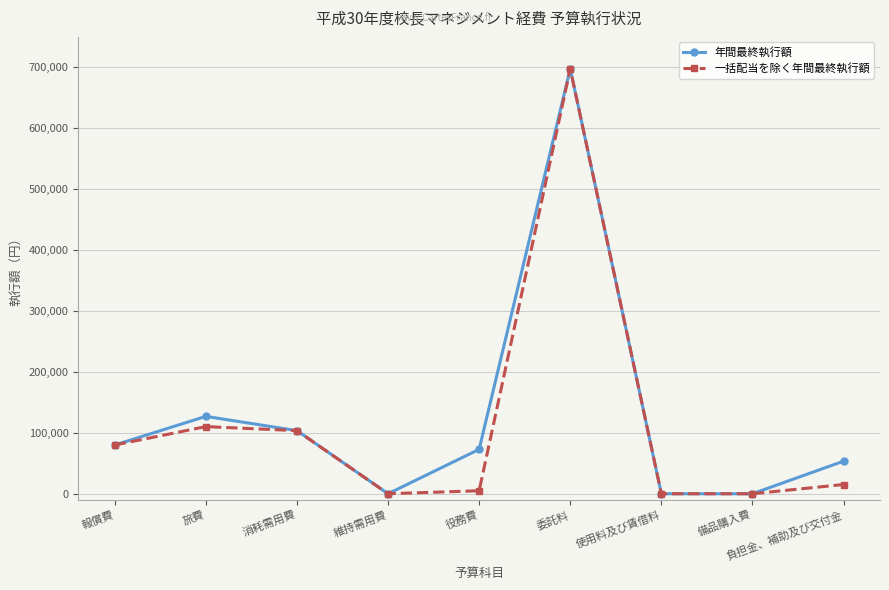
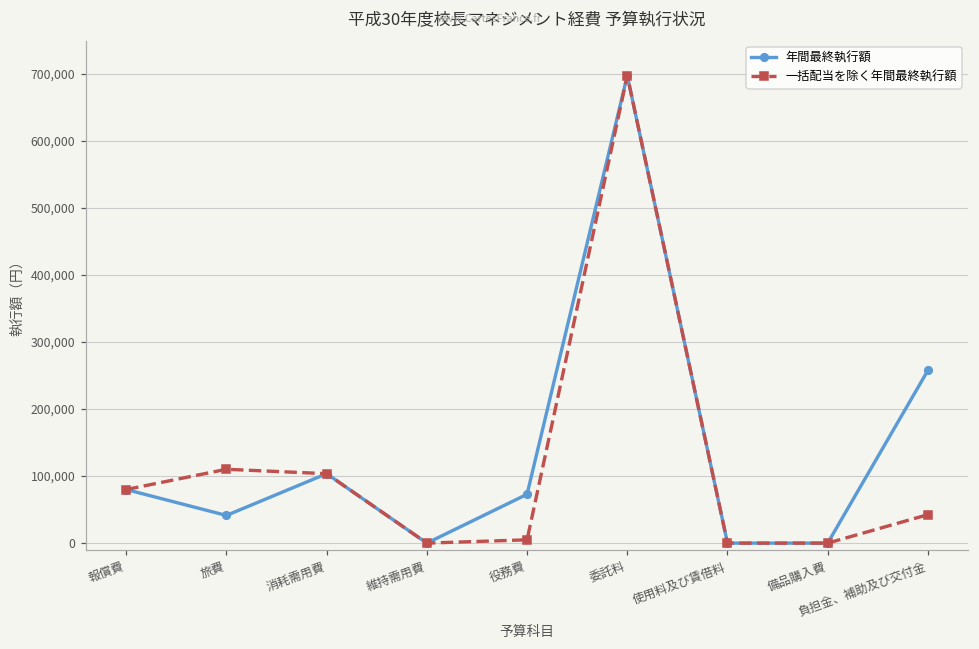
  {
    "年間最終執行額": {
-     "旅費": "130,000",
+     "旅費": "40,000",
      "役務費": "70,000",
-     "負担金、補助及び交付金": "50,000"
+     "負担金、補助及び交付金": "260,000"
    },
    "一括配当を除く年間最終執行額": {
      "旅費": "110,000",
      "役務費": "0",
-     "負担金、補助及び交付金": "20,000"
+     "負担金、補助及び交付金": "40,000"
    }
  }
